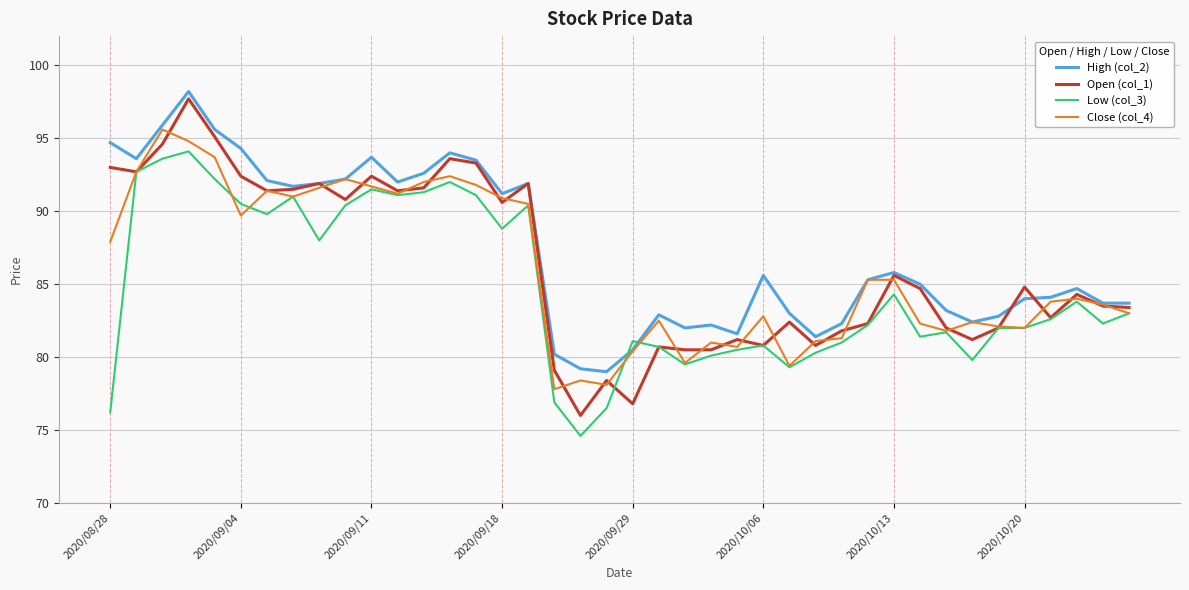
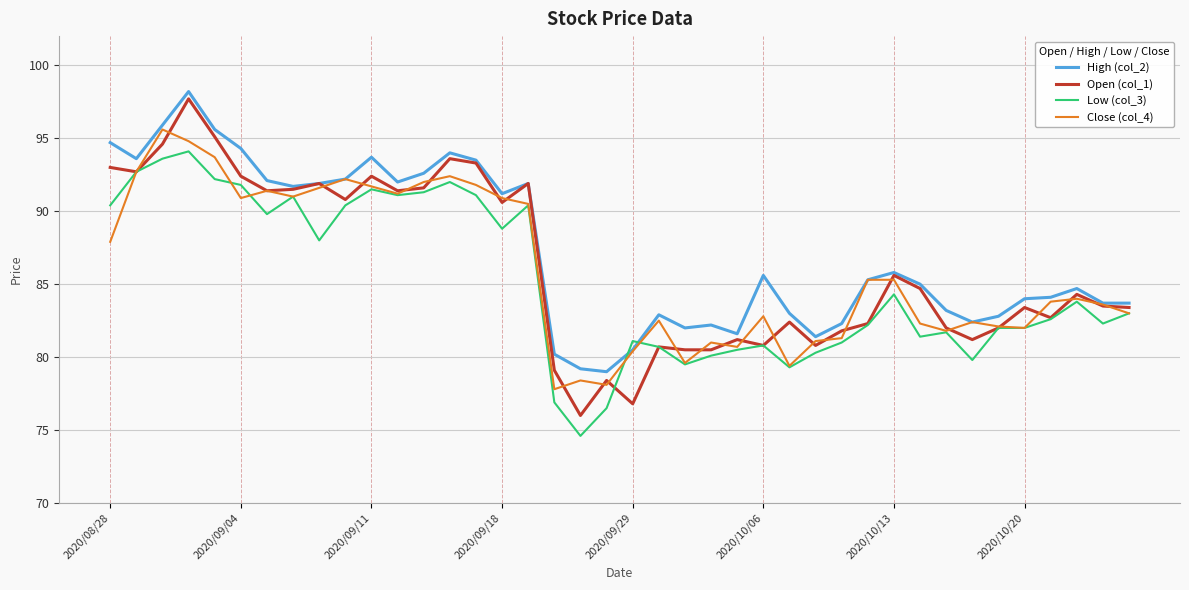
  {
    "High (col_2)": {
      "2020/08/28": 94.7,
      "2020/09/04": 94.3,
      "2020/09/11": 93.7,
      "2020/09/18": 91.2,
      "2020/10/06": 85.6,
      "2020/10/13": 85.8,
      "2020/10/20": 84.0
    },
    "Open (col_1)": {
      "2020/08/28": 93.0,
      "2020/09/04": 92.4,
      "2020/09/11": 92.4,
      "2020/09/18": 90.6,
      "2020/09/29": 76.8,
      "2020/10/13": 85.6,
-     "2020/10/20": 84.8
+     "2020/10/20": 83.4
    },
    "Low (col_3)": {
-     "2020/08/28": 76.2,
-     "2020/09/04": 90.5,
+     "2020/08/28": 90.4,
+     "2020/09/04": 91.8,
      "2020/09/11": 91.5,
      "2020/09/18": 88.8,
      "2020/09/29": 81.1,
      "2020/10/13": 84.3
    },
    "Close (col_4)": {
      "2020/08/28": 87.9,
-     "2020/09/04": 89.7,
+     "2020/09/04": 90.9,
      "2020/09/11": 91.7,
      "2020/09/18": 90.9,
      "2020/10/06": 82.8,
      "2020/10/13": 85.3
    }
  }
